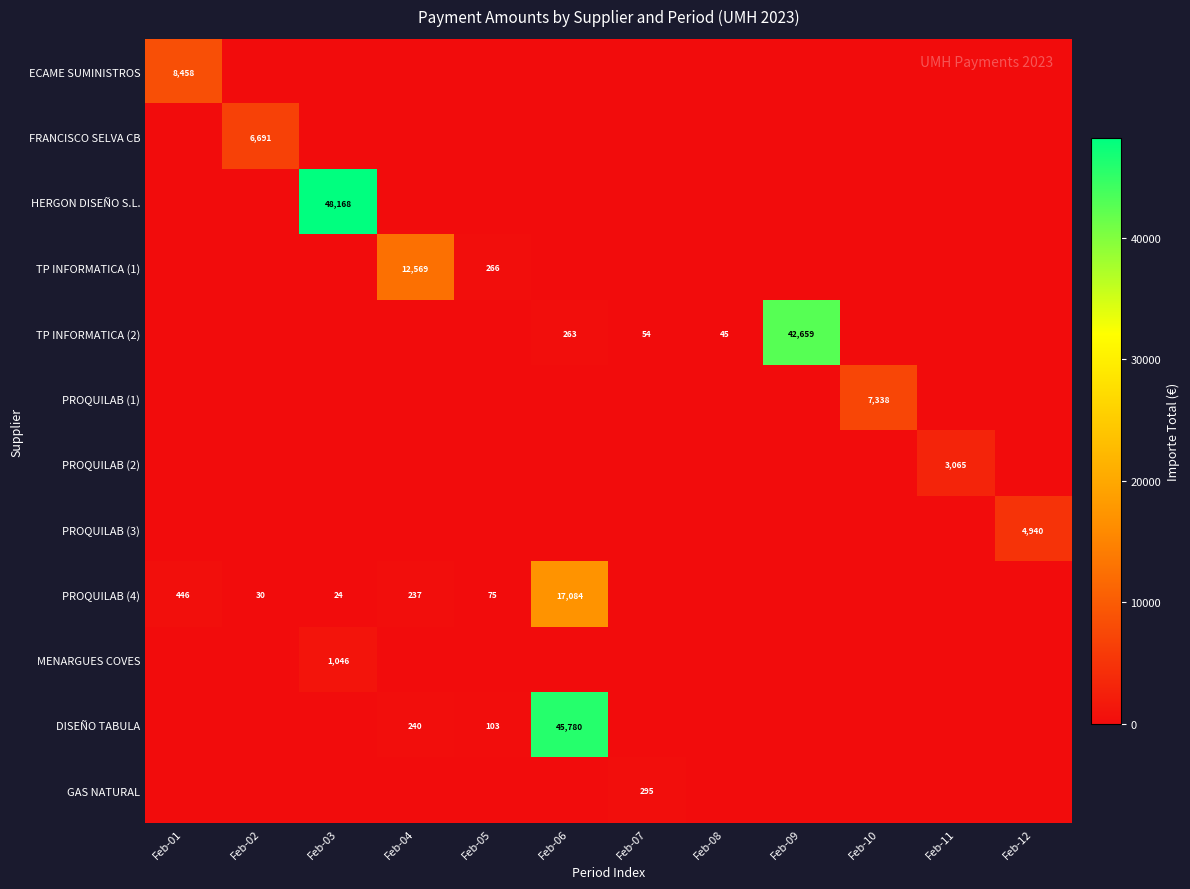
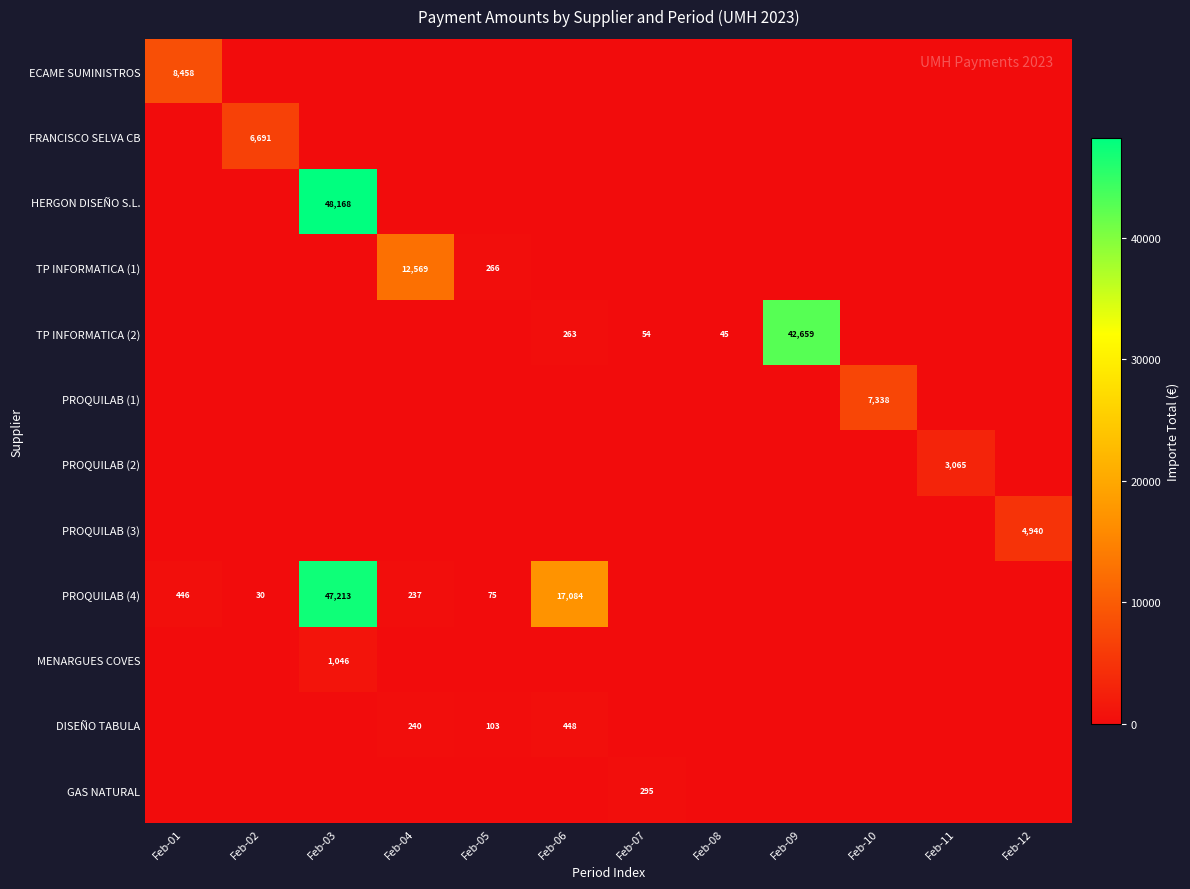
  {
    "ECAME SUMINISTROS": {
      "Feb-01": "8,458",
      "Feb-11": "2023"
    },
    "FRANCISCO SELVA CB": {
      "Feb-02": "6,691"
    },
    "HERGON DISEÑO S.L.": {
      "Feb-03": "48,168"
    },
    "TP INFORMATICA (1)": {
      "Feb-04": "12,569",
      "Feb-05": "266"
    },
    "TP INFORMATICA (2)": {
      "Feb-06": "263",
      "Feb-07": "54",
      "Feb-08": "45",
      "Feb-09": "42,659"
    },
    "PROQUILAB (1)": {
      "Feb-10": "7,338"
    },
    "PROQUILAB (2)": {
      "Feb-11": "3,065"
    },
    "PROQUILAB (3)": {
      "Feb-12": "4,940"
    },
    "PROQUILAB (4)": {
      "Feb-01": "446",
      "Feb-02": "30",
-     "Feb-03": "24",
+     "Feb-03": "47,213",
      "Feb-04": "237",
      "Feb-05": "75",
      "Feb-06": "17,084"
    },
    "MENARGUES COVES": {
      "Feb-03": "1,046"
    },
    "DISEÑO TABULA": {
      "Feb-04": "240",
      "Feb-05": "103",
-     "Feb-06": "45,780"
+     "Feb-06": "448"
    },
    "GAS NATURAL": {
      "Feb-07": "295"
    }
  }
